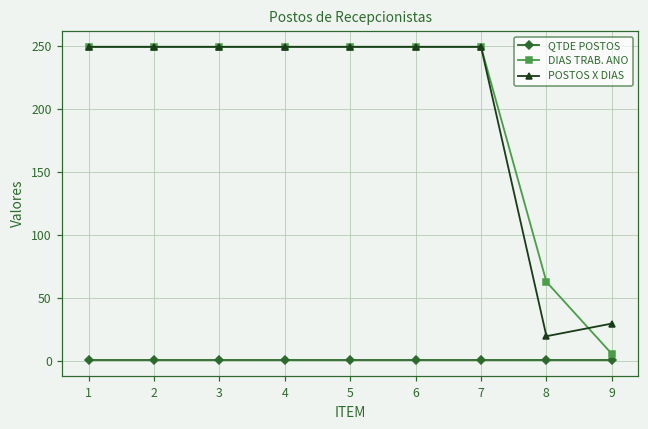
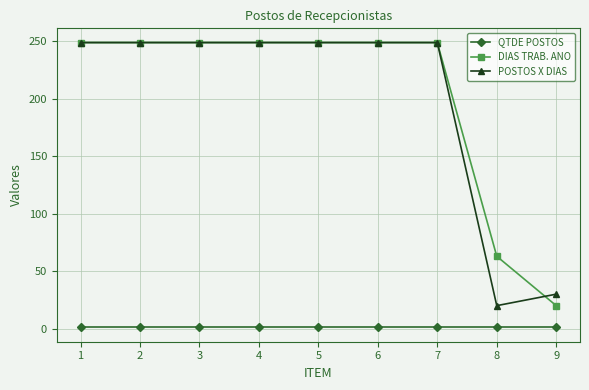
  {
    "DIAS TRAB. ANO": {
      "8": 63,
-     "9": 6
+     "9": 20
    }
  }
